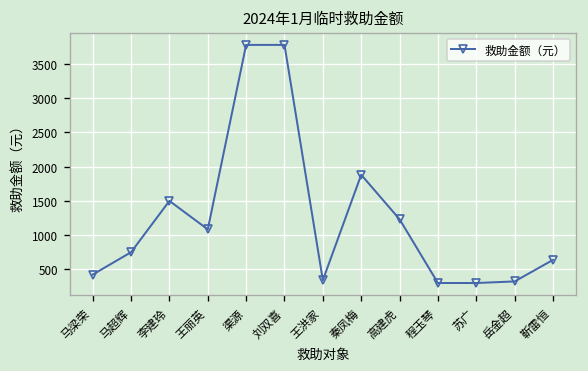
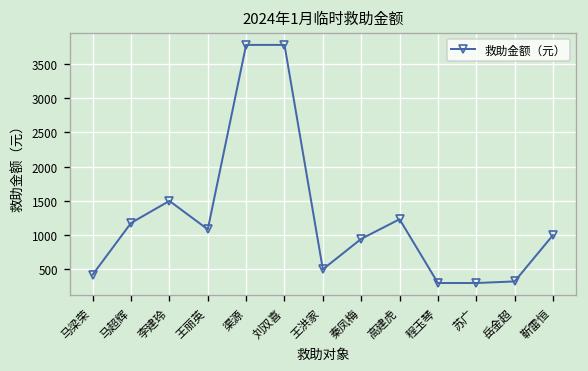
  {
    "马梁荣": 400,
-   "马超辉": 800,
+   "马超辉": 1200,
    "李建玲": 1500,
    "王丽英": 1100,
    "渠源": 3800,
    "刘双喜": 3800,
-   "王洪家": 300,
-   "秦凤梅": 1900,
+   "王洪家": 500,
+   "秦凤梅": 900,
    "高建虎": 1200,
    "程玉琴": 300,
    "苏广": 300,
    "岳金超": 300,
-   "靳雷恒": 600
+   "靳雷恒": 1000
  }
